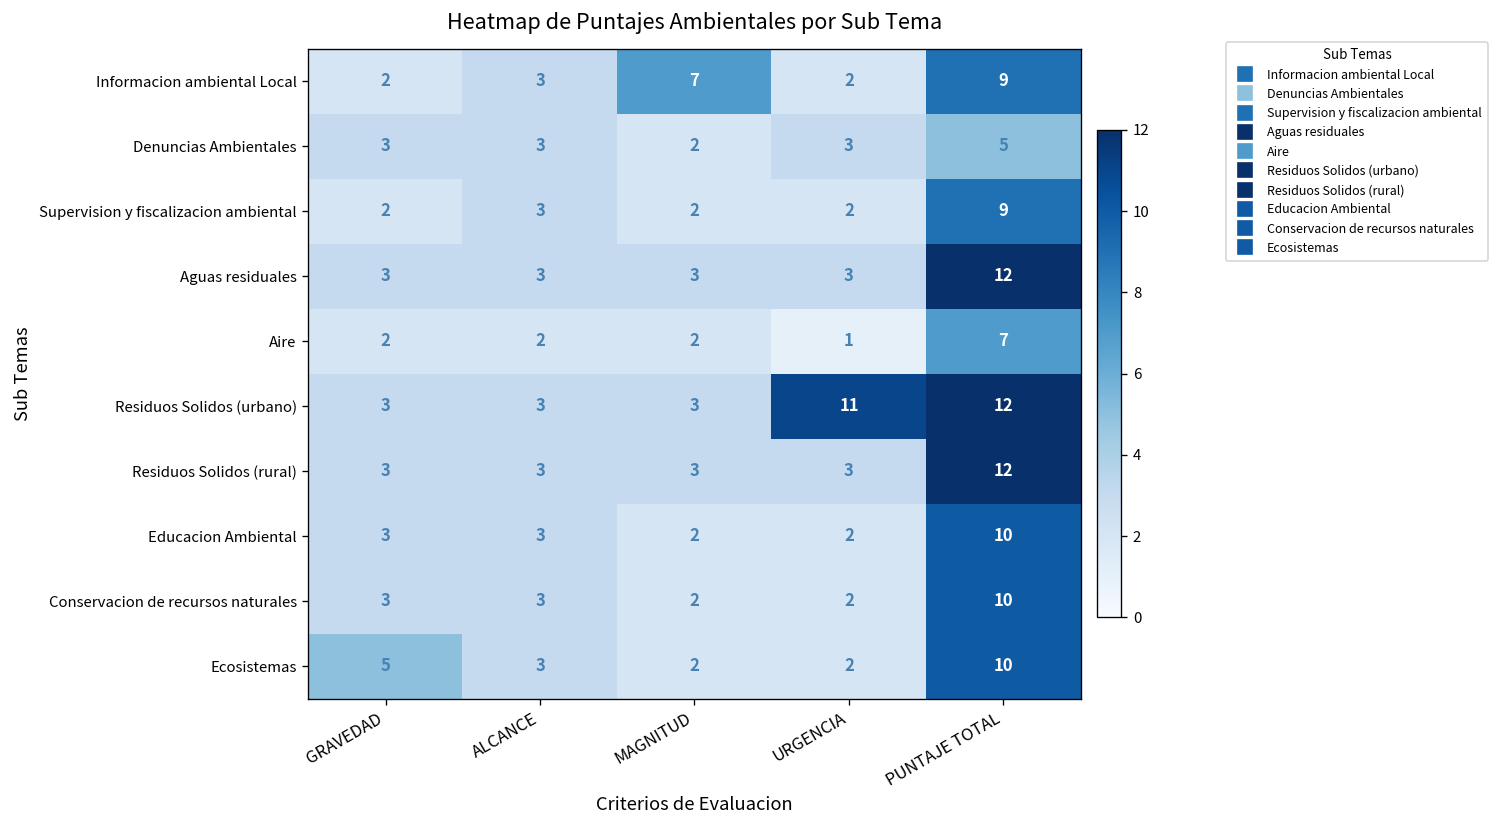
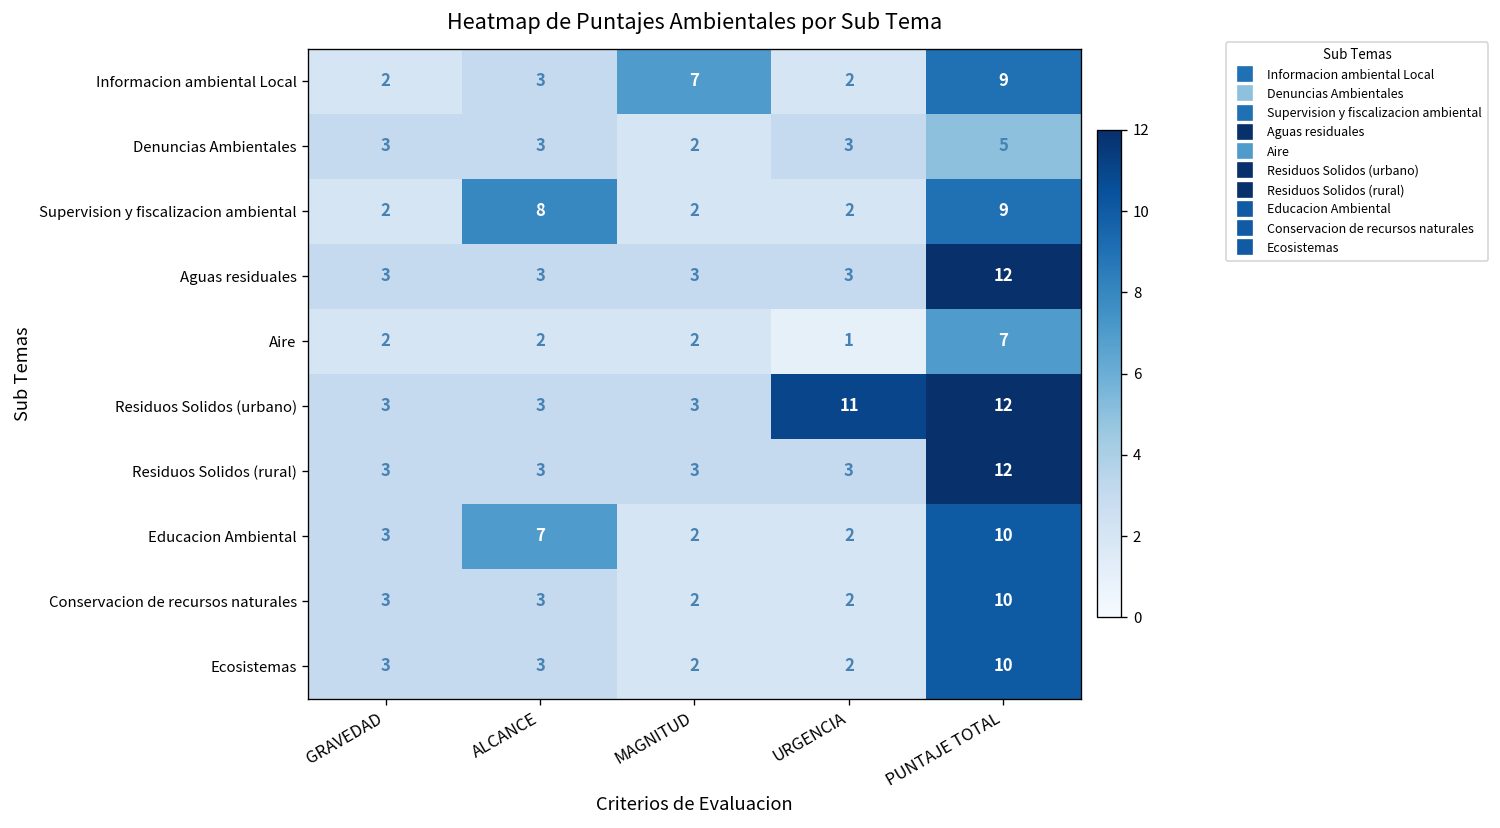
  {
    "Informacion ambiental Local": {
      "GRAVEDAD": 2,
      "ALCANCE": 3,
      "MAGNITUD": 7,
      "URGENCIA": 2,
      "PUNTAJE TOTAL": 9
    },
    "Denuncias Ambientales": {
      "GRAVEDAD": 3,
      "ALCANCE": 3,
      "MAGNITUD": 2,
      "URGENCIA": 3,
      "PUNTAJE TOTAL": 5
    },
    "Supervision y fiscalizacion ambiental": {
      "GRAVEDAD": 2,
-     "ALCANCE": 3,
+     "ALCANCE": 8,
      "MAGNITUD": 2,
      "URGENCIA": 2,
      "PUNTAJE TOTAL": 9
    },
    "Aguas residuales": {
      "GRAVEDAD": 3,
      "ALCANCE": 3,
      "MAGNITUD": 3,
      "URGENCIA": 3,
      "PUNTAJE TOTAL": 12
    },
    "Aire": {
      "GRAVEDAD": 2,
      "ALCANCE": 2,
      "MAGNITUD": 2,
      "URGENCIA": 1,
      "PUNTAJE TOTAL": 7
    },
    "Residuos Solidos (urbano)": {
      "GRAVEDAD": 3,
      "ALCANCE": 3,
      "MAGNITUD": 3,
      "URGENCIA": 11,
      "PUNTAJE TOTAL": 12
    },
    "Residuos Solidos (rural)": {
      "GRAVEDAD": 3,
      "ALCANCE": 3,
      "MAGNITUD": 3,
      "URGENCIA": 3,
      "PUNTAJE TOTAL": 12
    },
    "Educacion Ambiental": {
      "GRAVEDAD": 3,
-     "ALCANCE": 3,
+     "ALCANCE": 7,
      "MAGNITUD": 2,
      "URGENCIA": 2,
      "PUNTAJE TOTAL": 10
    },
    "Conservacion de recursos naturales": {
      "GRAVEDAD": 3,
      "ALCANCE": 3,
      "MAGNITUD": 2,
      "URGENCIA": 2,
      "PUNTAJE TOTAL": 10
    },
    "Ecosistemas": {
-     "GRAVEDAD": 5,
+     "GRAVEDAD": 3,
      "ALCANCE": 3,
      "MAGNITUD": 2,
      "URGENCIA": 2,
      "PUNTAJE TOTAL": 10
    }
  }
